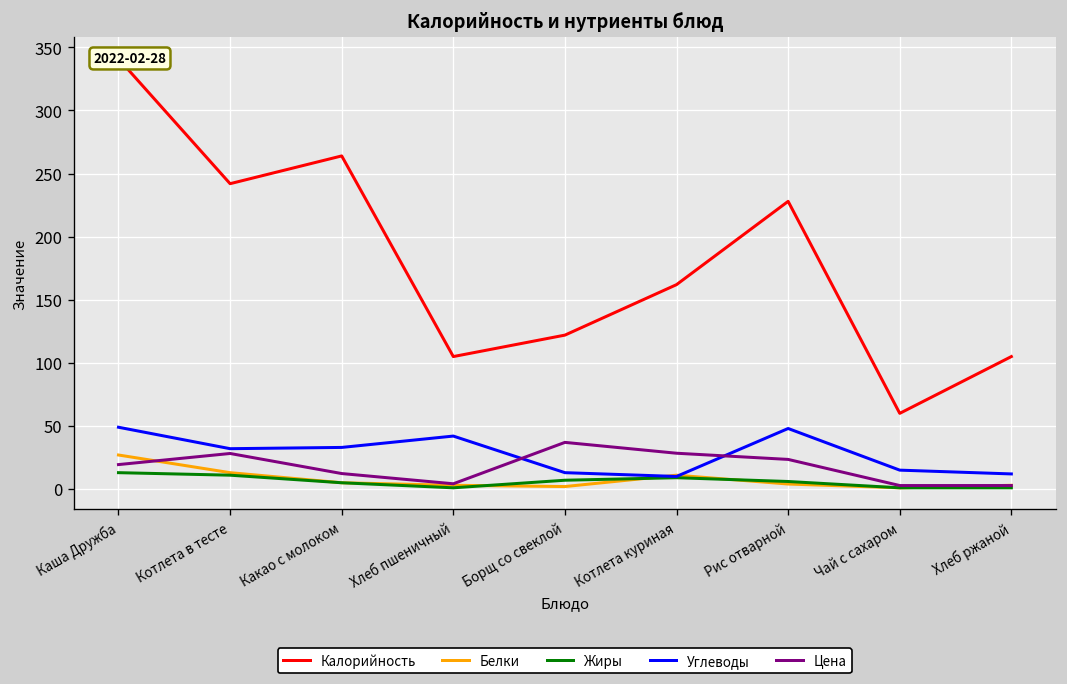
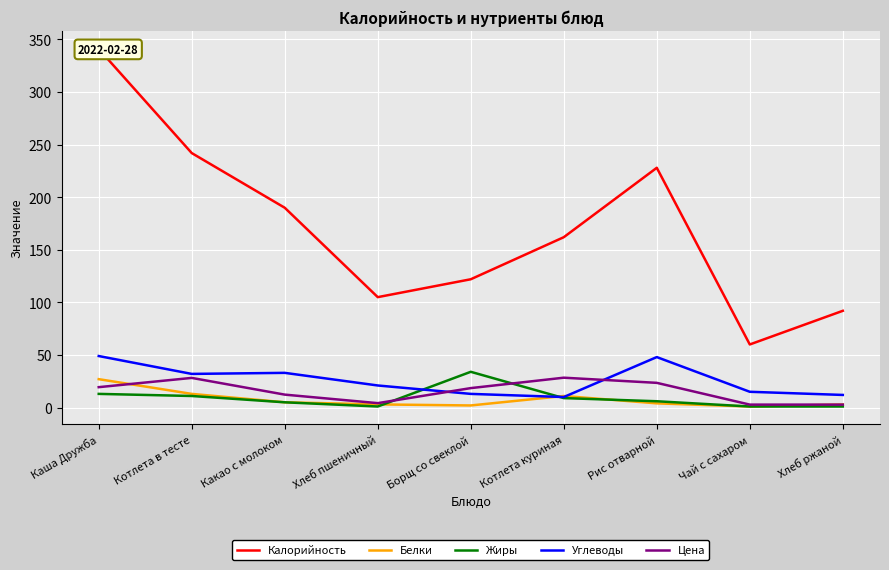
  {
    "Калорийность": {
      "Котлета в тесте": 242,
-     "Какао с молоком": 264,
+     "Какао с молоком": 190,
      "Хлеб пшеничный": 105,
      "Борщ со свеклой": 122,
      "Котлета куриная": 162,
      "Рис отварной": 228,
      "Чай с сахаром": 60,
-     "Хлеб ржаной": 105
+     "Хлеб ржаной": 92
    },
    "Белки": {
      "Каша Дружба": 27,
      "Борщ со свеклой": 2
    },
    "Жиры": {
      "Каша Дружба": 13,
-     "Борщ со свеклой": 7
+     "Борщ со свеклой": 34
    },
    "Углеводы": {
      "Каша Дружба": 49,
      "Котлета в тесте": 32,
      "Какао с молоком": 33,
-     "Хлеб пшеничный": 42,
+     "Хлеб пшеничный": 21,
      "Борщ со свеклой": 13,
      "Рис отварной": 48,
      "Чай с сахаром": 15,
      "Хлеб ржаной": 12
    },
    "Цена": {
      "Каша Дружба": 19,
      "Котлета в тесте": 28,
      "Какао с молоком": 12,
-     "Борщ со свеклой": 37,
+     "Борщ со свеклой": 19,
      "Котлета куриная": 28,
      "Рис отварной": 24
    }
  }
